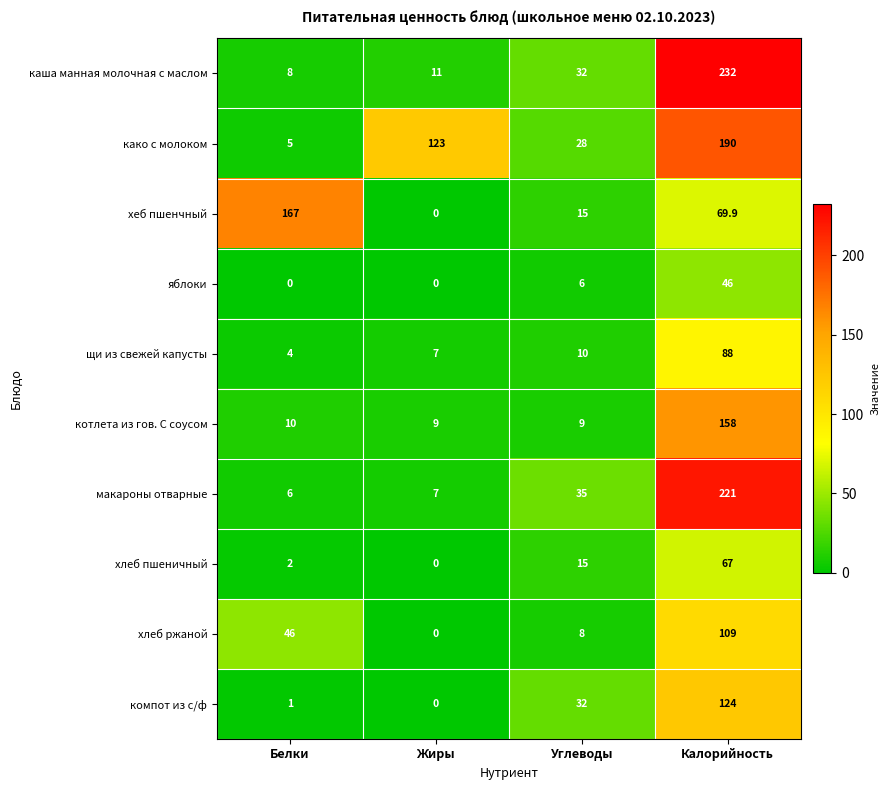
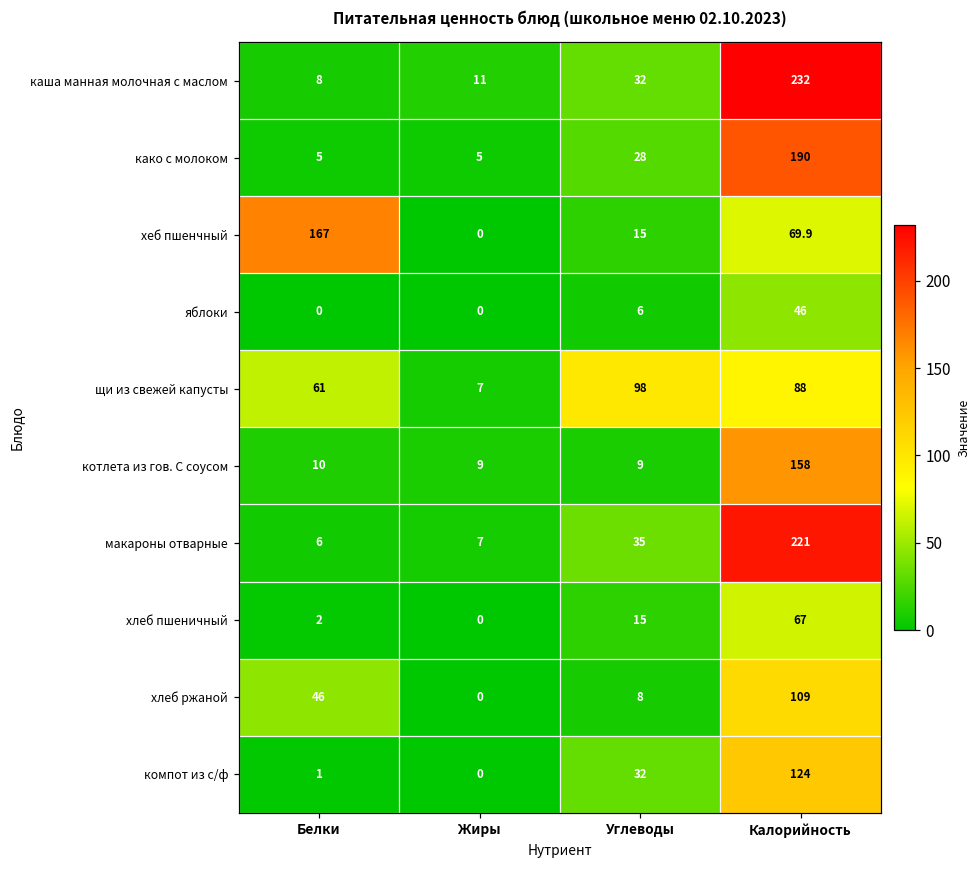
  {
    "каша манная молочная с маслом": {
      "Белки": 8,
      "Жиры": 11,
      "Углеводы": 32,
      "Калорийность": 232
    },
    "како с молоком": {
      "Белки": 5,
-     "Жиры": 123,
+     "Жиры": 5,
      "Углеводы": 28,
      "Калорийность": 190
    },
    "хеб пшенчный": {
      "Белки": 167,
      "Жиры": 0,
      "Углеводы": 15,
      "Калорийность": 69.9
    },
    "яблоки": {
      "Белки": 0,
      "Жиры": 0,
      "Углеводы": 6,
      "Калорийность": 46
    },
    "щи из свежей капусты": {
-     "Белки": 4,
+     "Белки": 61,
      "Жиры": 7,
-     "Углеводы": 10,
+     "Углеводы": 98,
      "Калорийность": 88
    },
    "котлета из гов. С соусом": {
      "Белки": 10,
      "Жиры": 9,
      "Углеводы": 9,
      "Калорийность": 158
    },
    "макароны отварные": {
      "Белки": 6,
      "Жиры": 7,
      "Углеводы": 35,
      "Калорийность": 221
    },
    "хлеб пшеничный": {
      "Белки": 2,
      "Жиры": 0,
      "Углеводы": 15,
      "Калорийность": 67
    },
    "хлеб ржаной": {
      "Белки": 46,
      "Жиры": 0,
      "Углеводы": 8,
      "Калорийность": 109
    },
    "компот из с/ф": {
      "Белки": 1,
      "Жиры": 0,
      "Углеводы": 32,
      "Калорийность": 124
    }
  }
